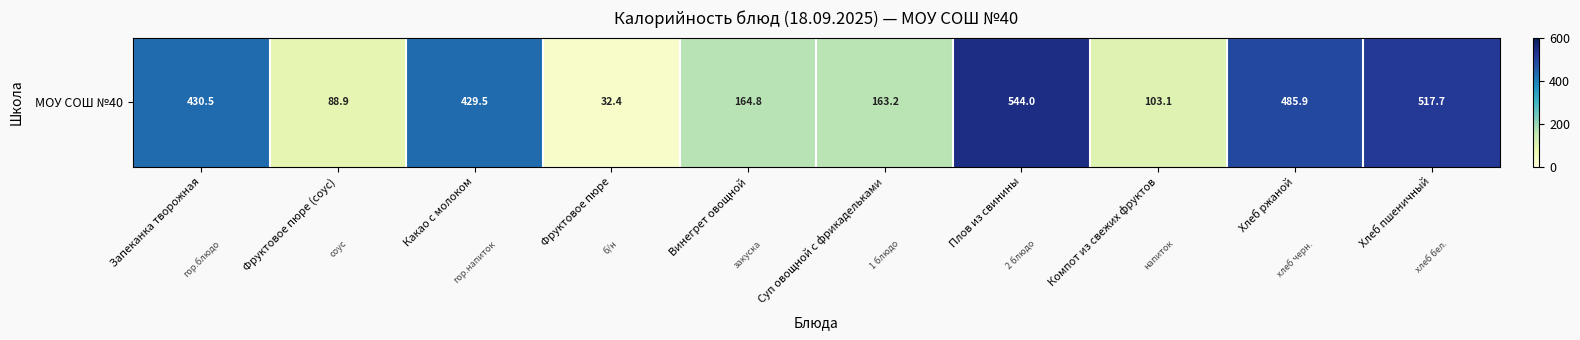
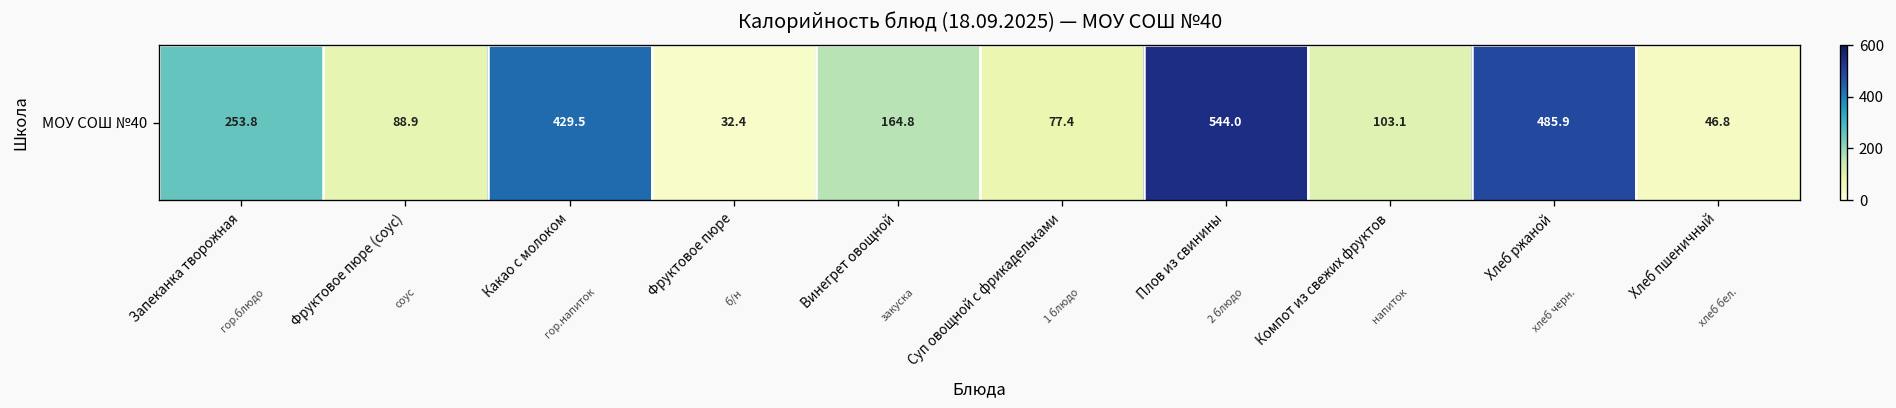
  {
    "МОУ СОШ №40": {
-     "Запеканка творожная": 430.5,
+     "Запеканка творожная": 253.8,
      "Фруктовое пюре (соус)": 88.9,
      "Какао с молоком": 429.5,
      "Фруктовое пюре": 32.4,
      "Винегрет овощной": 164.8,
-     "Суп овощной с фрикадельками": 163.2,
+     "Суп овощной с фрикадельками": 77.4,
      "Плов из свинины": 544.0,
      "Компот из свежих фруктов": 103.1,
      "Хлеб ржаной": 485.9,
-     "Хлеб пшеничный": 517.7
+     "Хлеб пшеничный": 46.8
    }
  }
